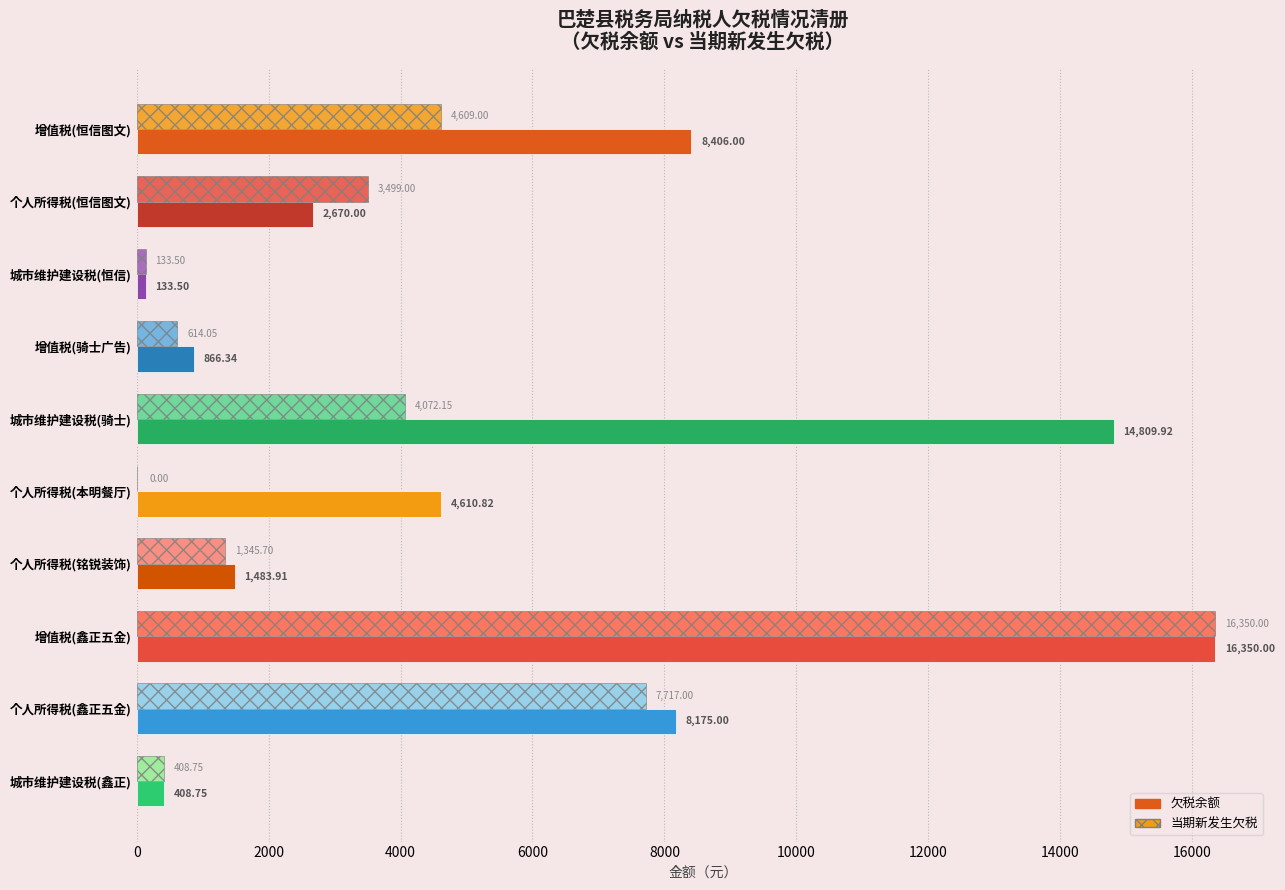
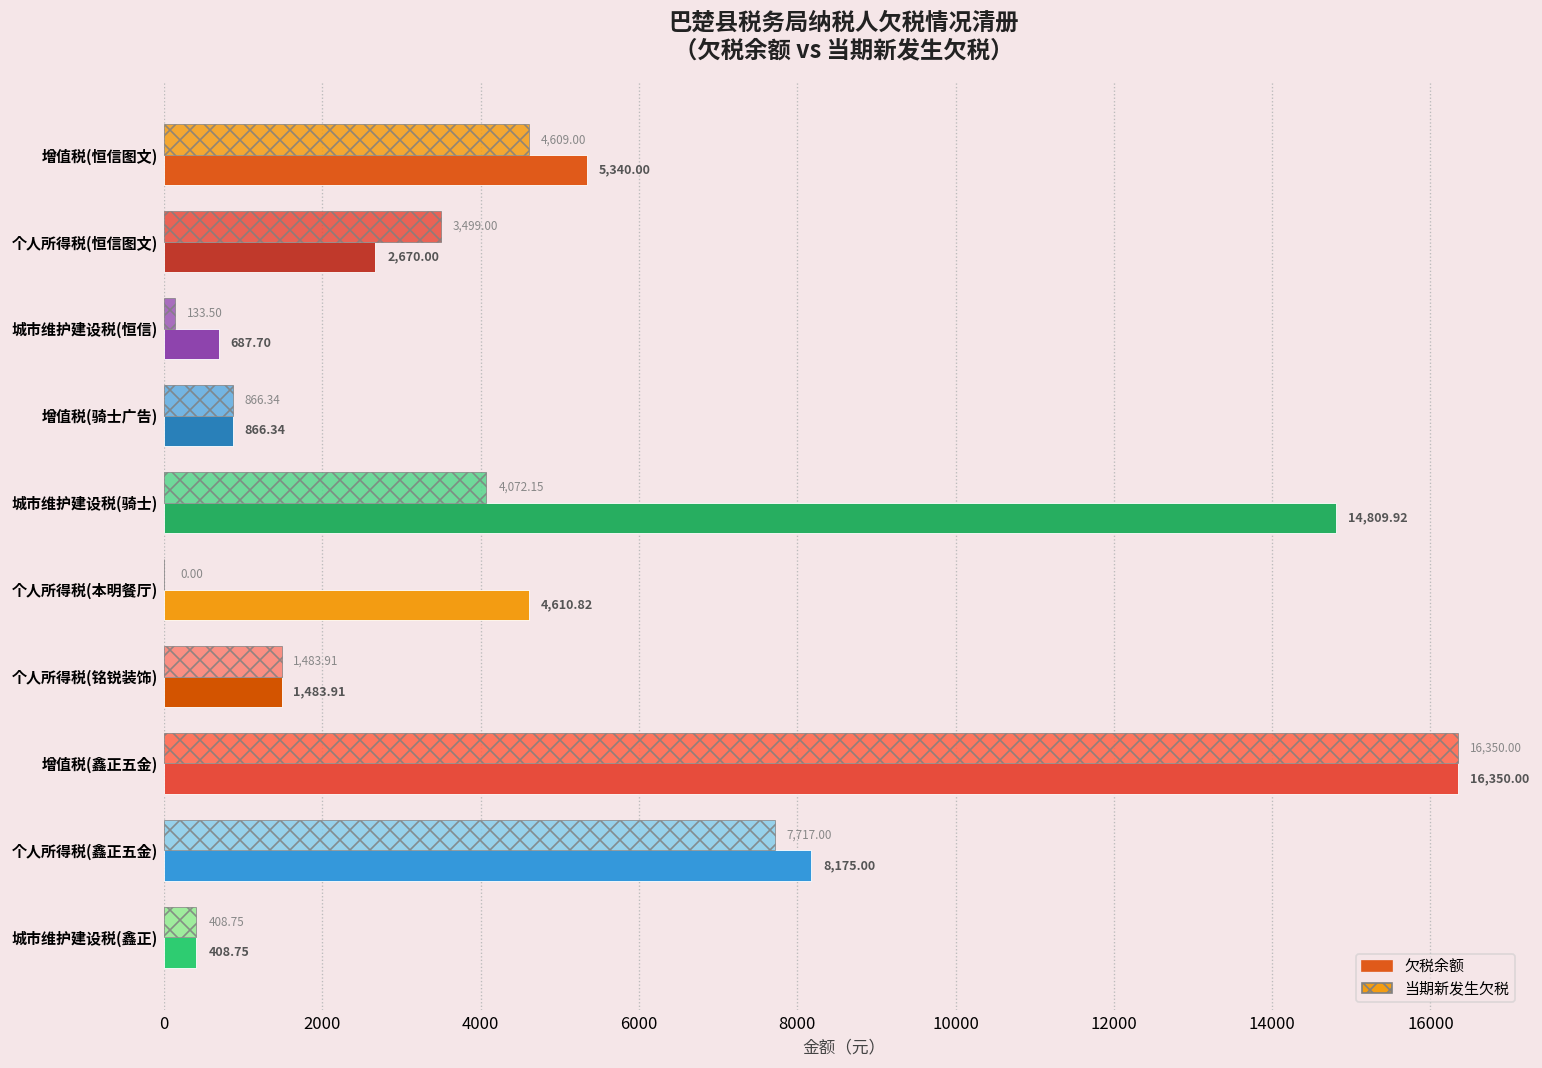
  {
    "欠税余额": {
-     "增值税(恒信图文)": "8,406.00",
+     "增值税(恒信图文)": "5,340.00",
      "个人所得税(恒信图文)": "2,670.00",
-     "城市维护建设税(恒信)": "133.50",
+     "城市维护建设税(恒信)": "687.70",
      "增值税(骑士广告)": "866.34",
      "城市维护建设税(骑士)": "14,809.92",
      "个人所得税(本明餐厅)": "4,610.82",
      "个人所得税(铭锐装饰)": "1,483.91",
      "增值税(鑫正五金)": "16,350.00",
      "个人所得税(鑫正五金)": "8,175.00",
      "城市维护建设税(鑫正)": "408.75"
    },
    "当期新发生欠税": {
      "增值税(恒信图文)": "4,609.00",
      "个人所得税(恒信图文)": "3,499.00",
      "城市维护建设税(恒信)": "133.50",
-     "增值税(骑士广告)": "614.05",
+     "增值税(骑士广告)": "866.34",
      "城市维护建设税(骑士)": "4,072.15",
      "个人所得税(本明餐厅)": "0.00",
-     "个人所得税(铭锐装饰)": "1,345.70",
+     "个人所得税(铭锐装饰)": "1,483.91",
      "增值税(鑫正五金)": "16,350.00",
      "个人所得税(鑫正五金)": "7,717.00",
      "城市维护建设税(鑫正)": "408.75"
    }
  }
